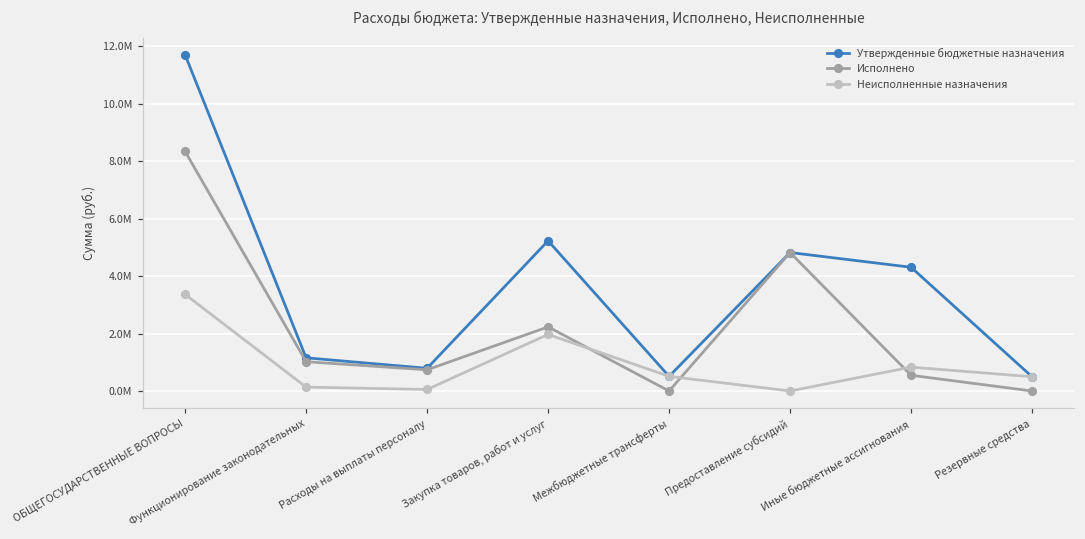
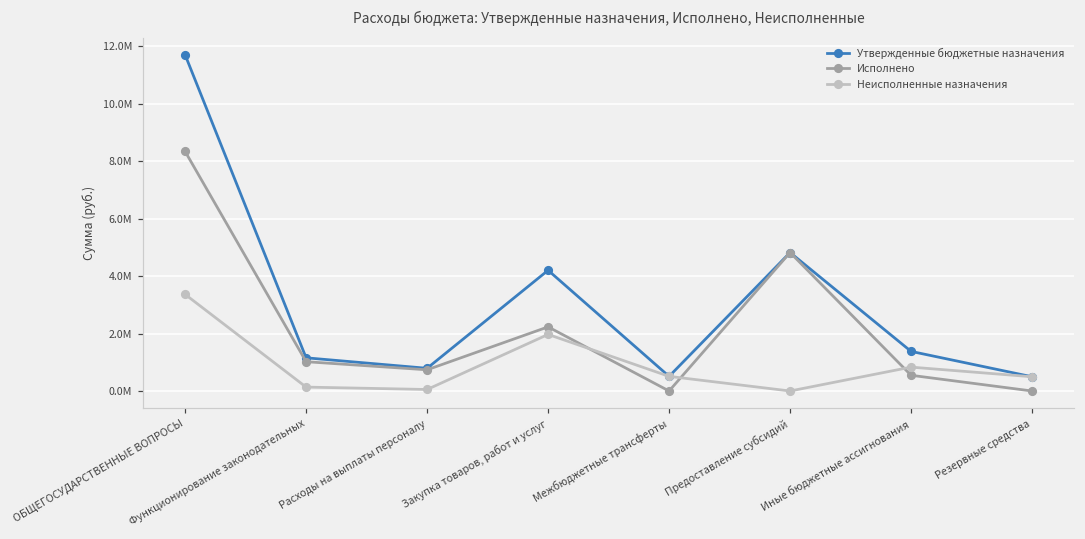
  {
    "Утвержденные бюджетные назначения": {
      "ОБЩЕГОСУДАРСТВЕННЫЕ ВОПРОСЫ": 11700000,
      "Функционирование законодательных": 1200000,
-     "Закупка товаров, работ и услуг": 5200000,
-     "Иные бюджетные ассигнования": 4300000
+     "Закупка товаров, работ и услуг": 4200000,
+     "Иные бюджетные ассигнования": 1400000
    }
  }
